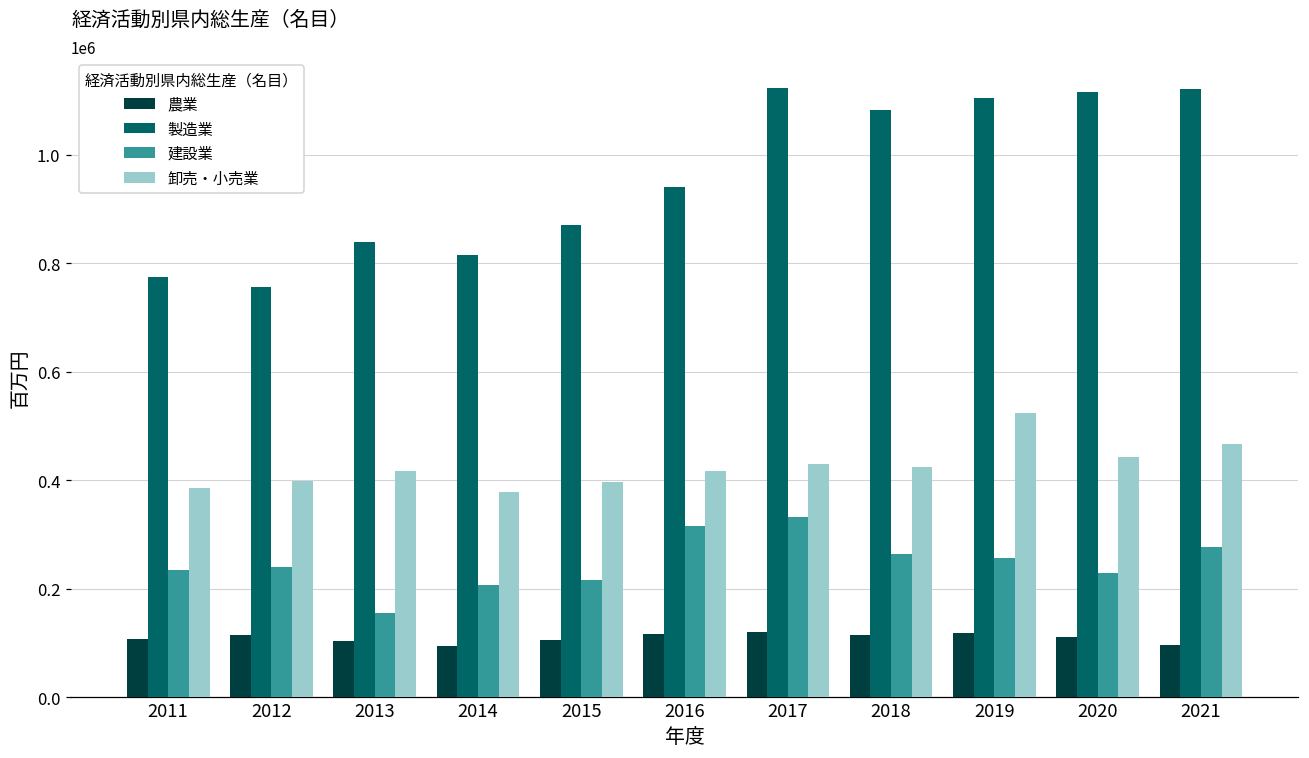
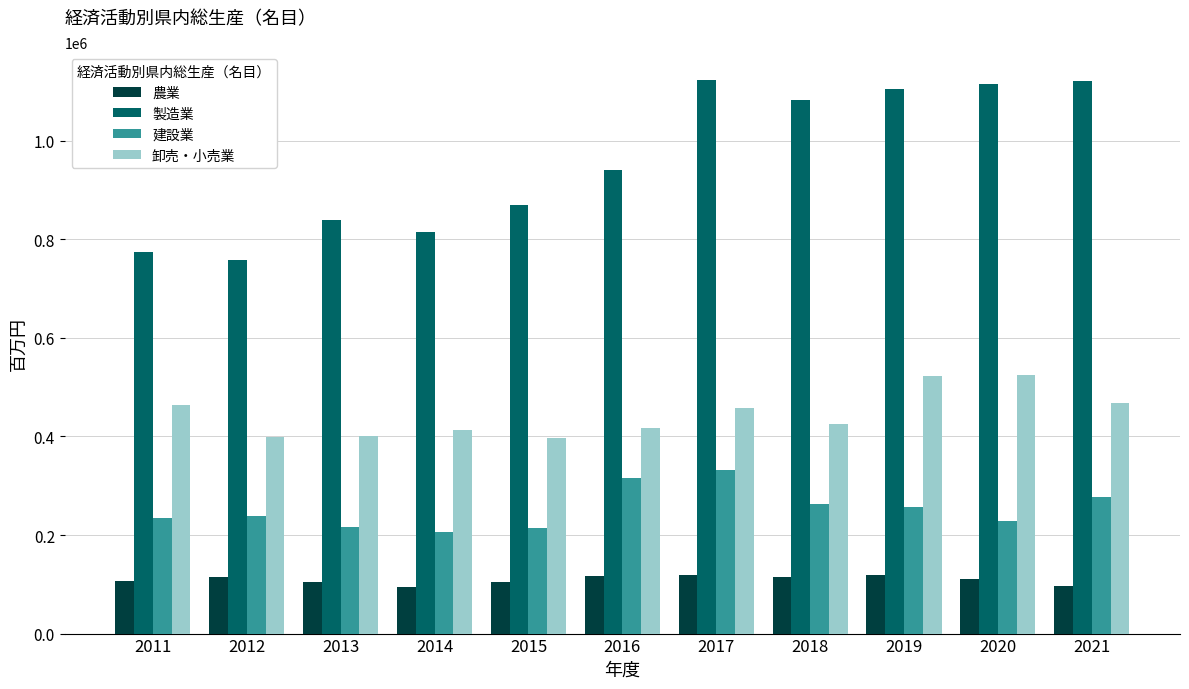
  {
    "建設業": {
      "2011": 230000,
      "2012": 240000,
-     "2013": 160000,
+     "2013": 220000,
      "2014": 210000,
      "2015": 220000,
      "2016": 310000,
      "2017": 330000,
      "2018": 260000,
      "2019": 260000,
      "2020": 230000,
      "2021": 280000
    },
    "卸売・小売業": {
-     "2011": 390000,
+     "2011": 460000,
      "2012": 400000,
-     "2013": 420000,
-     "2014": 380000,
+     "2013": 400000,
+     "2014": 410000,
      "2015": 400000,
      "2016": 420000,
-     "2017": 430000,
+     "2017": 460000,
      "2018": 430000,
      "2019": 520000,
-     "2020": 440000,
+     "2020": 520000,
      "2021": 470000
    }
  }
